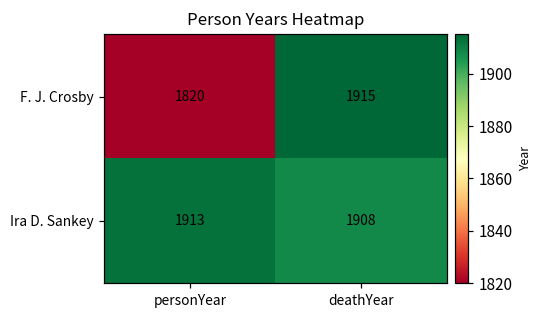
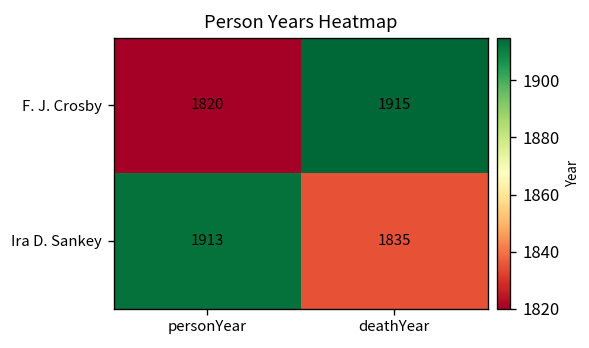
  {
    "F. J. Crosby": {
      "personYear": 1820,
      "deathYear": 1915
    },
    "Ira D. Sankey": {
      "personYear": 1913,
-     "deathYear": 1908
+     "deathYear": 1835
    }
  }
